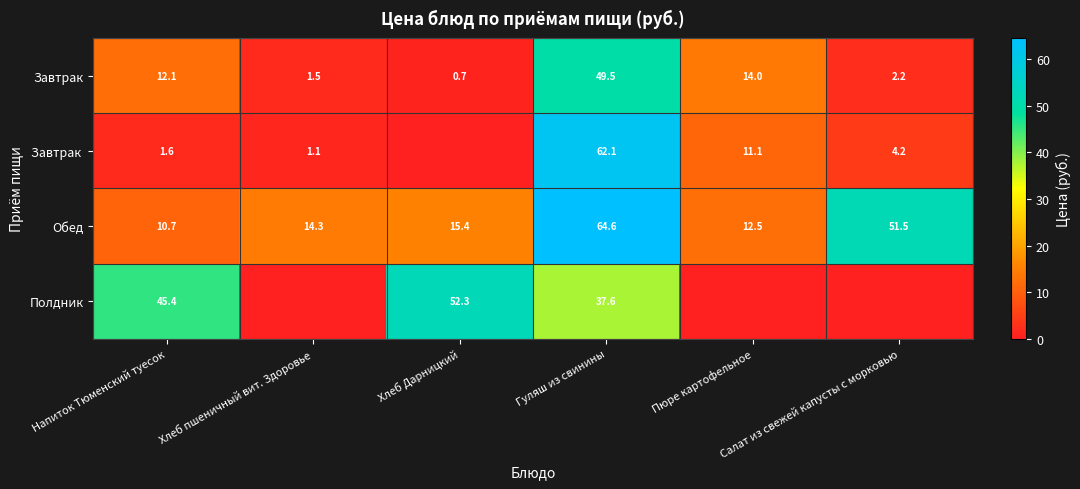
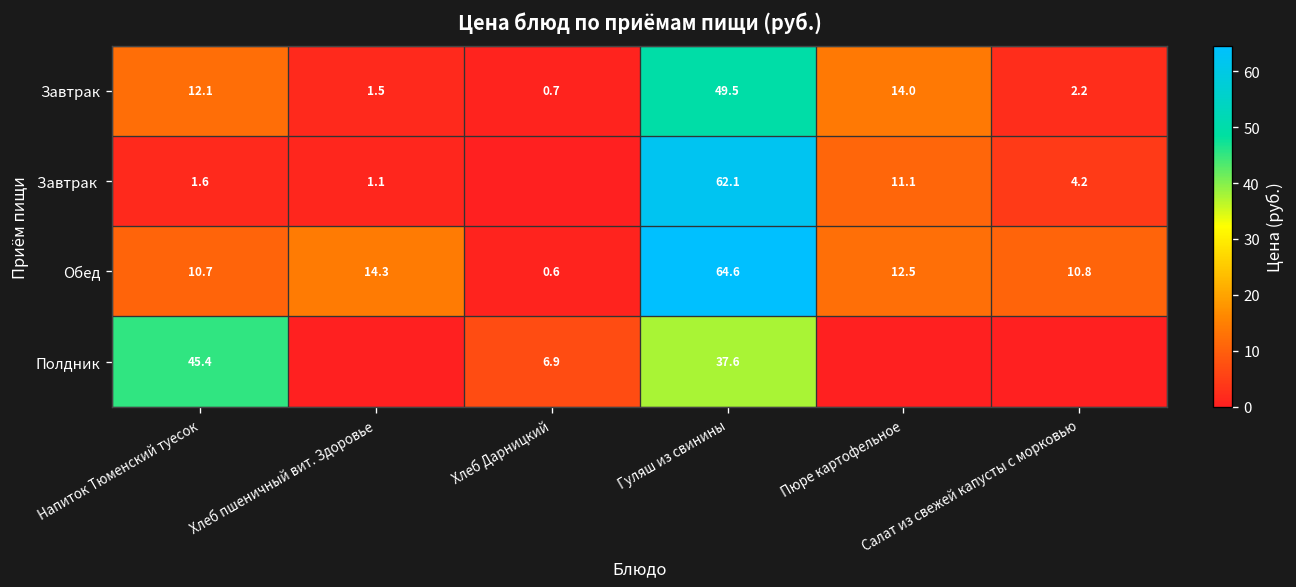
  {
    "Обед": {
      "Напиток Тюменский туесок": 10.7,
      "Хлеб пшеничный вит. Здоровье": 14.3,
-     "Хлеб Дарницкий": 15.4,
+     "Хлеб Дарницкий": 0.6,
      "Гуляш из свинины": 64.6,
      "Пюре картофельное": 12.5,
-     "Салат из свежей капусты с морковью": 51.5
+     "Салат из свежей капусты с морковью": 10.8
    },
    "Полдник": {
      "Напиток Тюменский туесок": 45.4,
-     "Хлеб Дарницкий": 52.3,
+     "Хлеб Дарницкий": 6.9,
      "Гуляш из свинины": 37.6
    }
  }
